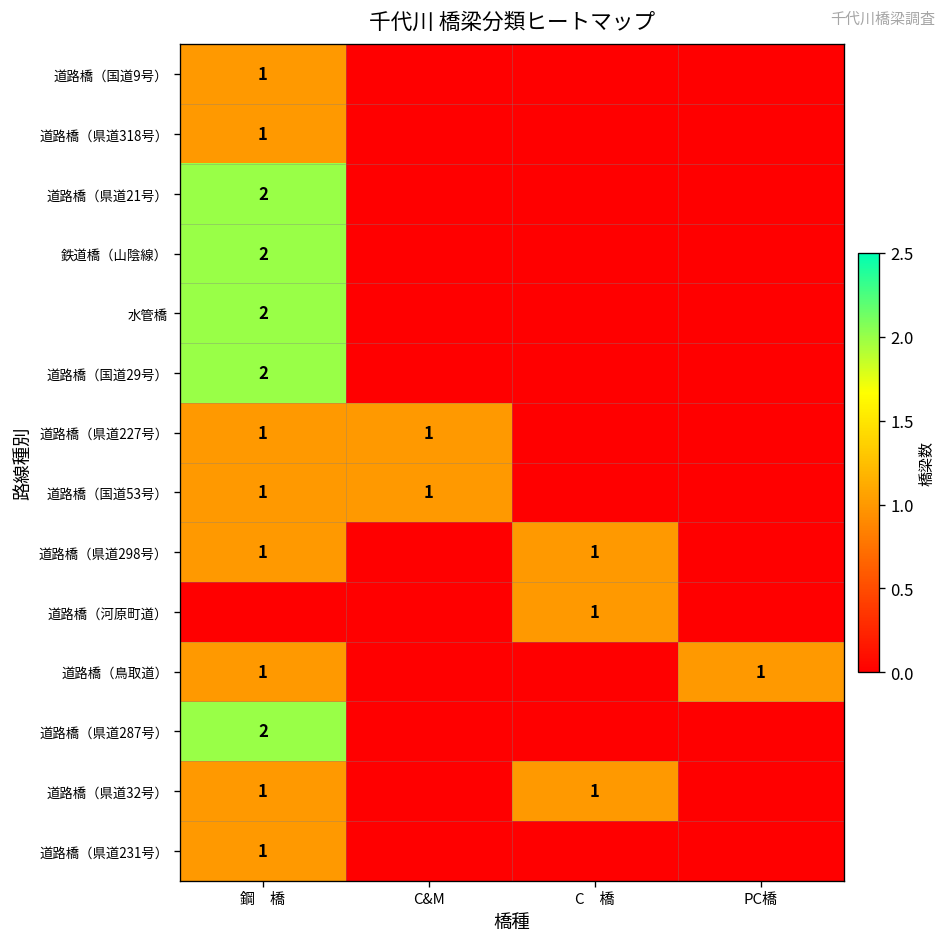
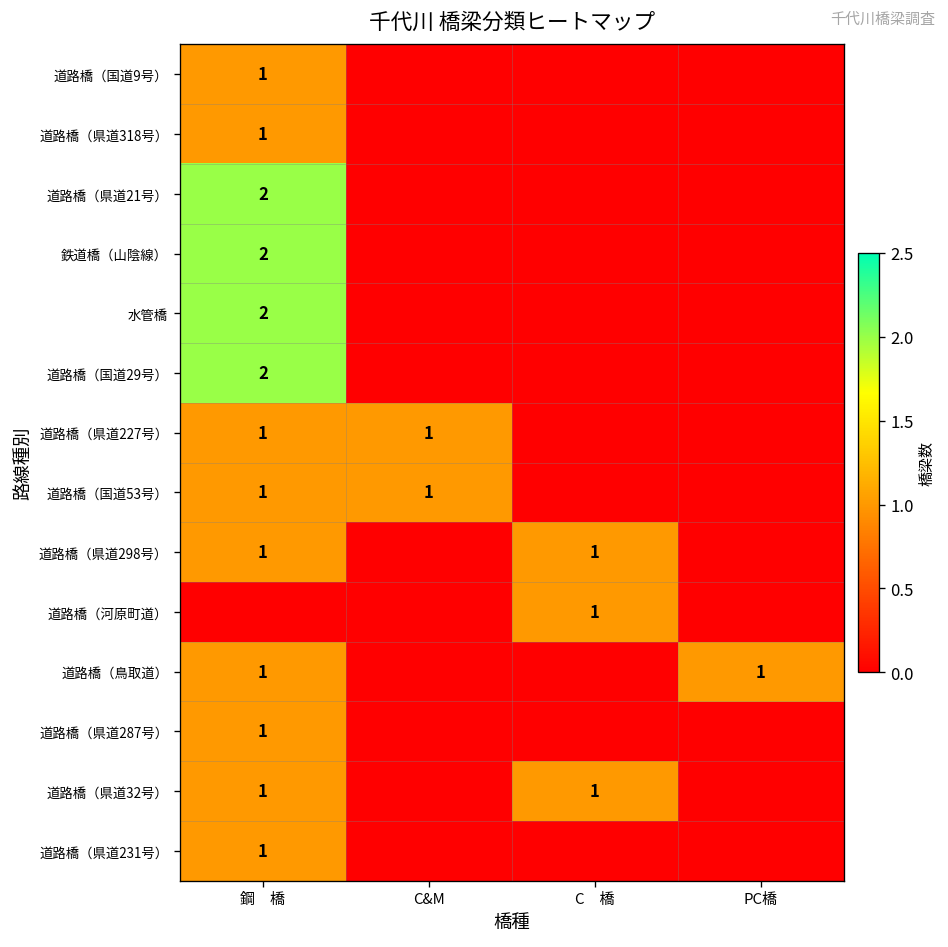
  {
    "道路橋（国道9号）": {
      "鋼 橋": 1
    },
    "道路橋（県道318号）": {
      "鋼 橋": 1
    },
    "道路橋（県道21号）": {
      "鋼 橋": 2
    },
    "鉄道橋（山陰線）": {
      "鋼 橋": 2
    },
    "水管橋": {
      "鋼 橋": 2
    },
    "道路橋（国道29号）": {
      "鋼 橋": 2
    },
    "道路橋（県道227号）": {
      "鋼 橋": 1,
      "C&M": 1
    },
    "道路橋（国道53号）": {
      "鋼 橋": 1,
      "C&M": 1
    },
    "道路橋（県道298号）": {
      "鋼 橋": 1,
      "C 橋": 1
    },
    "道路橋（河原町道）": {
      "C 橋": 1
    },
    "道路橋（鳥取道）": {
      "鋼 橋": 1,
      "PC橋": 1
    },
    "道路橋（県道287号）": {
-     "鋼 橋": 2
+     "鋼 橋": 1
    },
    "道路橋（県道32号）": {
      "鋼 橋": 1,
      "C 橋": 1
    },
    "道路橋（県道231号）": {
      "鋼 橋": 1
    }
  }
